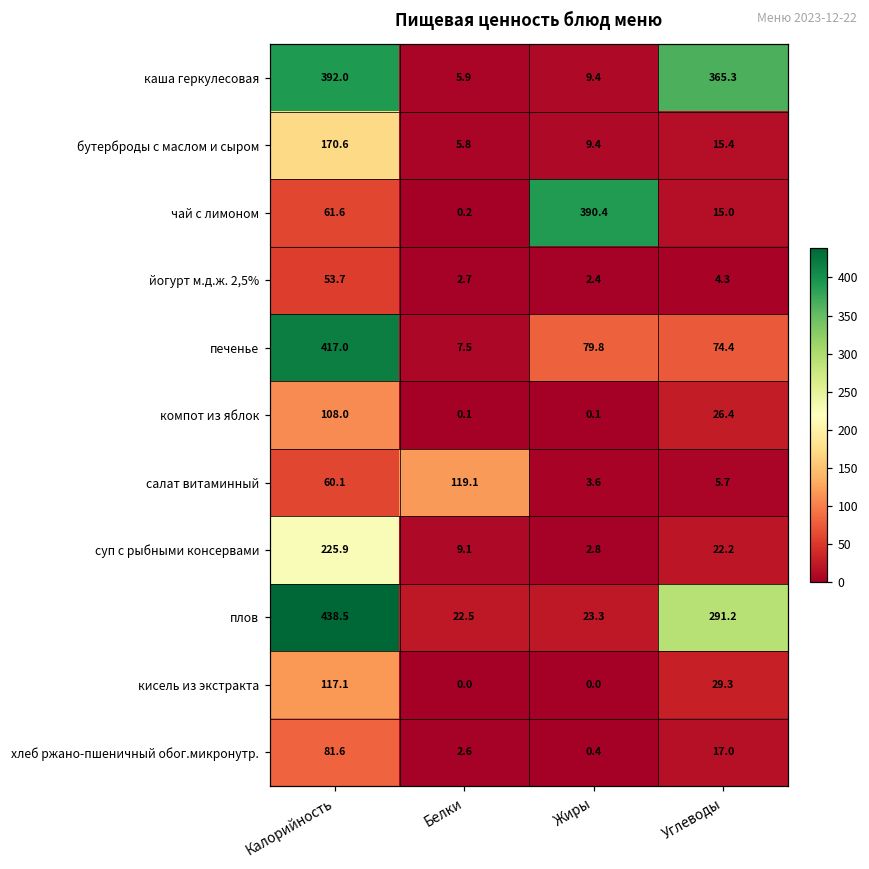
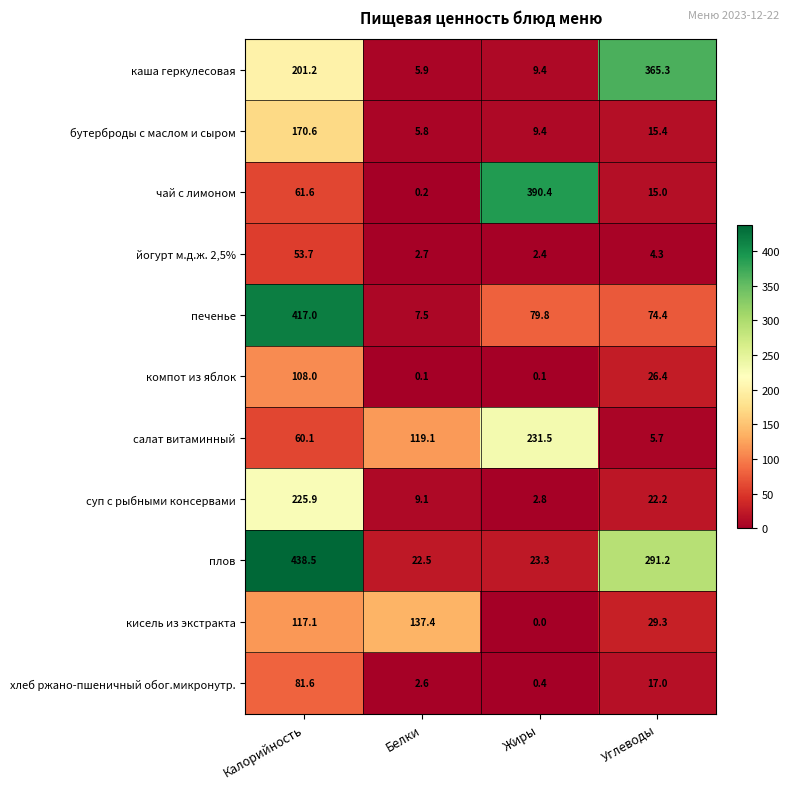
  {
    "каша геркулесовая": {
-     "Калорийность": 392.0,
+     "Калорийность": 201.2,
      "Белки": 5.9,
      "Жиры": 9.4,
      "Углеводы": 365.3
    },
    "бутерброды с маслом и сыром": {
      "Калорийность": 170.6,
      "Белки": 5.8,
      "Жиры": 9.4,
      "Углеводы": 15.4
    },
    "чай с лимоном": {
      "Калорийность": 61.6,
      "Белки": 0.2,
      "Жиры": 390.4,
      "Углеводы": 15.0
    },
    "йогурт м.д.ж. 2,5%": {
      "Калорийность": 53.7,
      "Белки": 2.7,
      "Жиры": 2.4,
      "Углеводы": 4.3
    },
    "печенье": {
      "Калорийность": 417.0,
      "Белки": 7.5,
      "Жиры": 79.8,
      "Углеводы": 74.4
    },
    "компот из яблок": {
      "Калорийность": 108.0,
      "Белки": 0.1,
      "Жиры": 0.1,
      "Углеводы": 26.4
    },
    "салат витаминный": {
      "Калорийность": 60.1,
      "Белки": 119.1,
-     "Жиры": 3.6,
+     "Жиры": 231.5,
      "Углеводы": 5.7
    },
    "суп с рыбными консервами": {
      "Калорийность": 225.9,
      "Белки": 9.1,
      "Жиры": 2.8,
      "Углеводы": 22.2
    },
    "плов": {
      "Калорийность": 438.5,
      "Белки": 22.5,
      "Жиры": 23.3,
      "Углеводы": 291.2
    },
    "кисель из экстракта": {
      "Калорийность": 117.1,
-     "Белки": 0.0,
+     "Белки": 137.4,
      "Жиры": 0.0,
      "Углеводы": 29.3
    },
    "хлеб ржано-пшеничный обог.микронутр.": {
      "Калорийность": 81.6,
      "Белки": 2.6,
      "Жиры": 0.4,
      "Углеводы": 17.0
    }
  }
